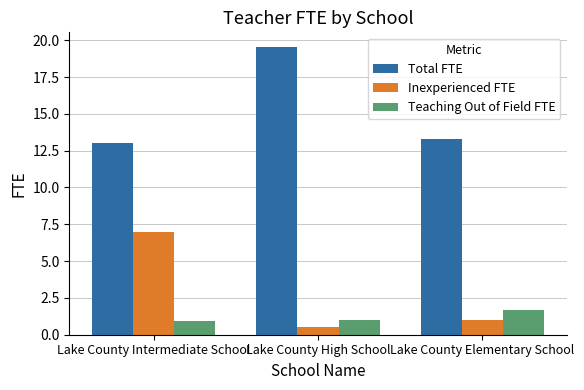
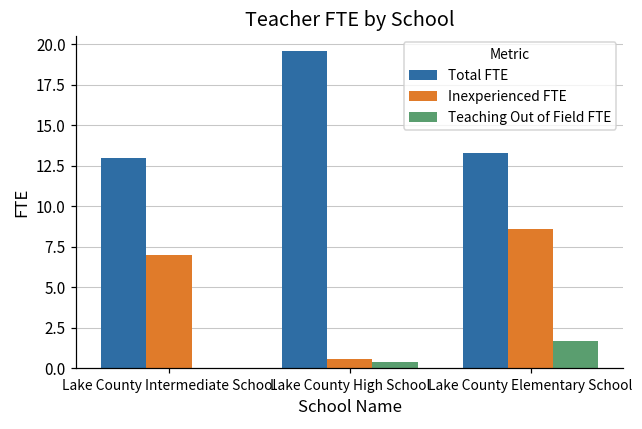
  {
    "Total FTE": {
      "Lake County Intermediate School": 13.0,
      "Lake County High School": 19.6,
      "Lake County Elementary School": 13.3
    },
    "Inexperienced FTE": {
      "Lake County Intermediate School": 7.0,
      "Lake County High School": 0.6,
-     "Lake County Elementary School": 1.0
+     "Lake County Elementary School": 8.6
    },
    "Teaching Out of Field FTE": {
-     "Lake County Intermediate School": 0.9,
-     "Lake County High School": 1.0,
+     "Lake County Intermediate School": 0.0,
+     "Lake County High School": 0.4,
      "Lake County Elementary School": 1.7
    }
  }
